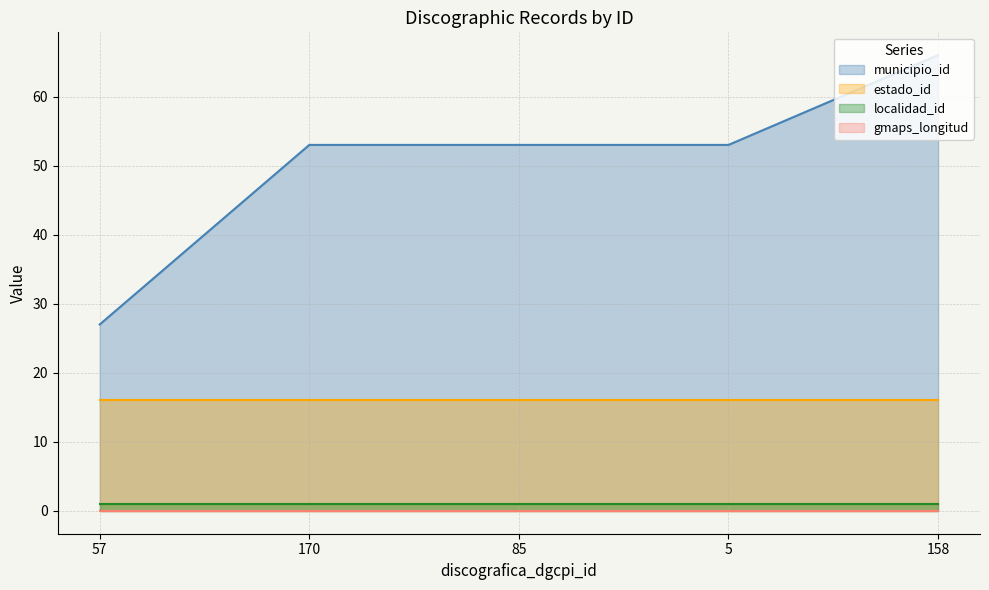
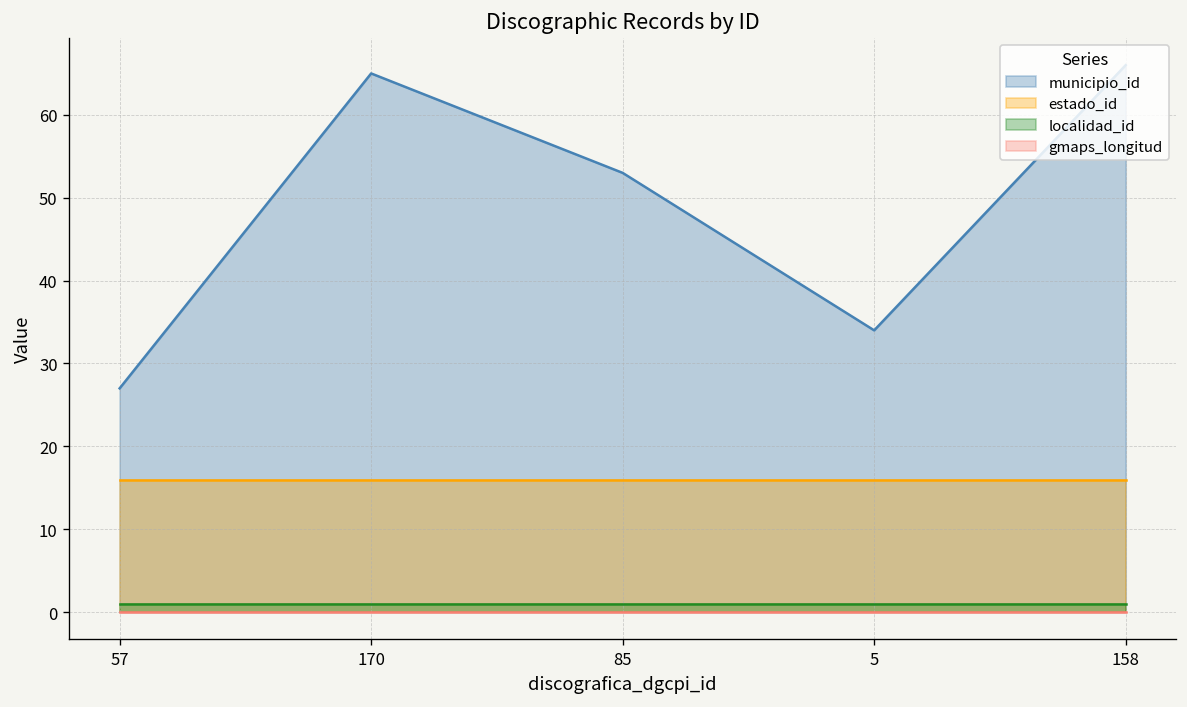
  {
    "municipio_id": {
      "57": 27,
-     "170": 53,
+     "170": 65,
      "85": 53,
-     "5": 53
+     "5": 34
    },
    "estado_id": {
      "57": 16,
      "170": 16,
      "85": 16,
      "5": 16,
      "158": 16
    },
    "localidad_id": {
      "57": 1,
      "170": 1,
      "85": 1,
      "5": 1,
      "158": 1
    },
    "gmaps_longitud": {
      "57": 0,
      "170": 0,
      "85": 0,
      "5": 0,
      "158": 0
    }
  }
